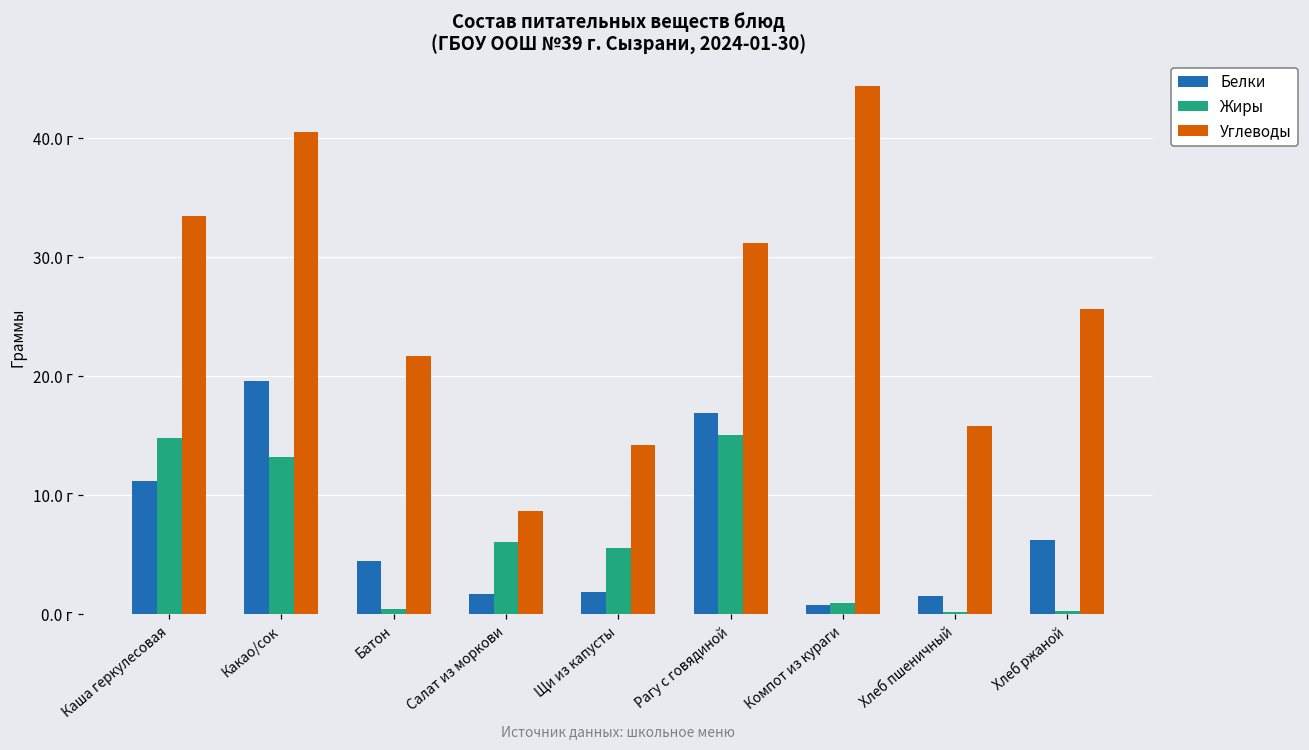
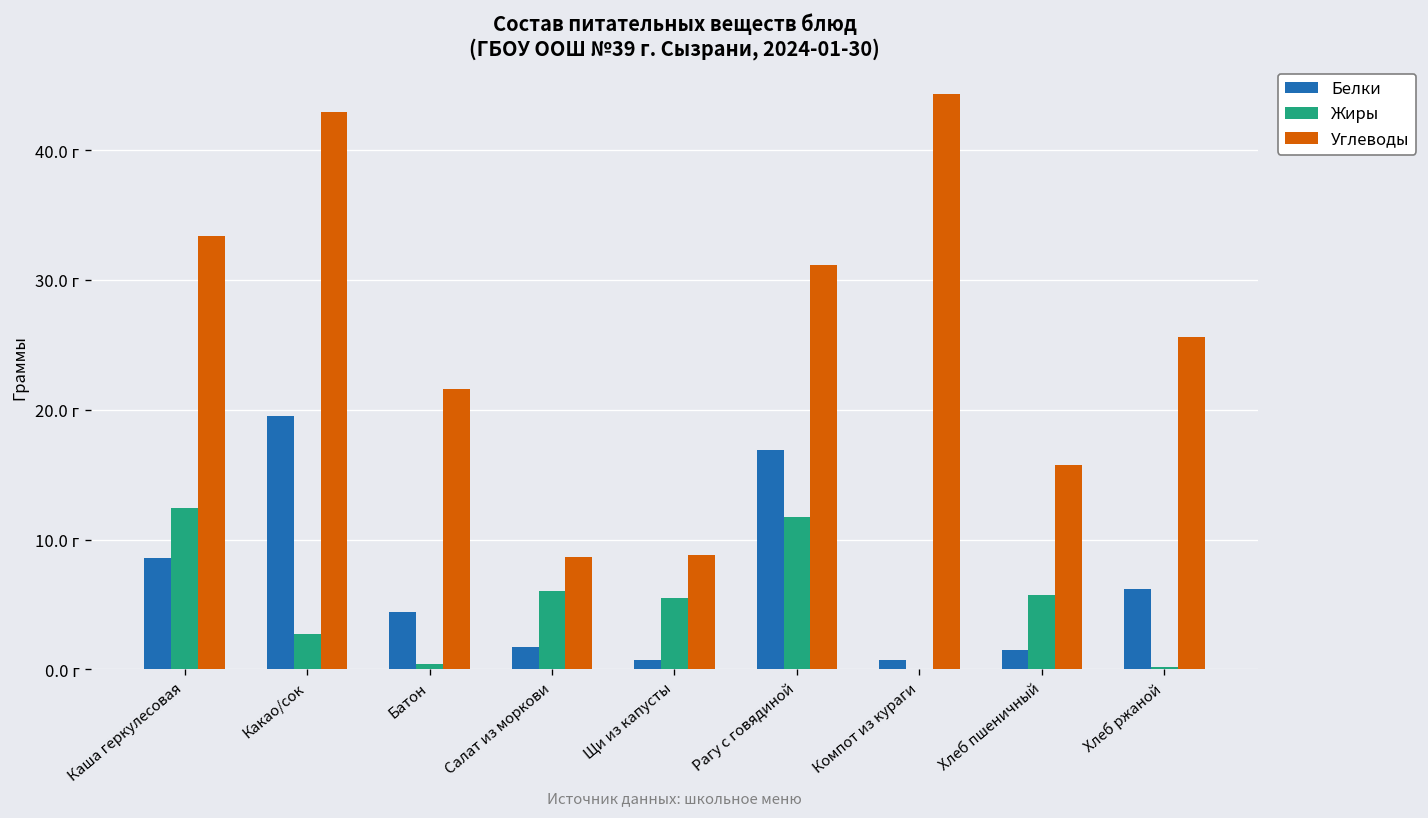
  {
    "Белки": {
-     "Каша геркулесовая": "11.1 г",
+     "Каша геркулесовая": "8.6 г",
      "Какао/сок": "19.6 г",
      "Батон": "4.4 г",
      "Салат из моркови": "1.7 г",
-     "Щи из капусты": "1.8 г",
+     "Щи из капусты": "0.8 г",
      "Рагу с говядиной": "16.9 г",
      "Компот из кураги": "0.7 г",
      "Хлеб пшеничный": "1.5 г",
      "Хлеб ржаной": "6.2 г"
    },
    "Жиры": {
-     "Каша геркулесовая": "14.8 г",
-     "Какао/сок": "13.2 г",
+     "Каша геркулесовая": "12.4 г",
+     "Какао/сок": "2.7 г",
      "Батон": "0.4 г",
      "Салат из моркови": "6.0 г",
      "Щи из капусты": "5.5 г",
-     "Рагу с говядиной": "15.0 г",
-     "Компот из кураги": "0.9 г",
-     "Хлеб пшеничный": "0.2 г"
+     "Рагу с говядиной": "11.7 г",
+     "Компот из кураги": "0.0 г",
+     "Хлеб пшеничный": "5.7 г"
    },
    "Углеводы": {
      "Каша геркулесовая": "33.4 г",
-     "Какао/сок": "40.5 г",
+     "Какао/сок": "43.0 г",
      "Батон": "21.7 г",
      "Салат из моркови": "8.7 г",
-     "Щи из капусты": "14.2 г",
+     "Щи из капусты": "8.8 г",
      "Рагу с говядиной": "31.2 г",
      "Компот из кураги": "44.3 г",
      "Хлеб пшеничный": "15.8 г",
      "Хлеб ржаной": "25.6 г"
    }
  }
